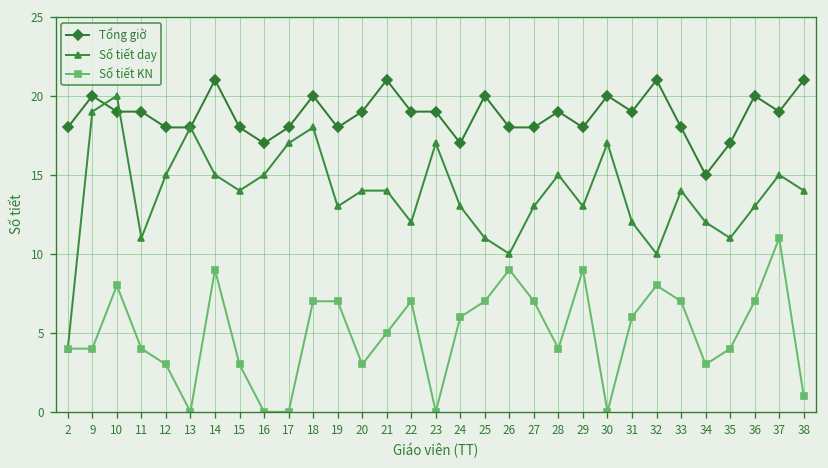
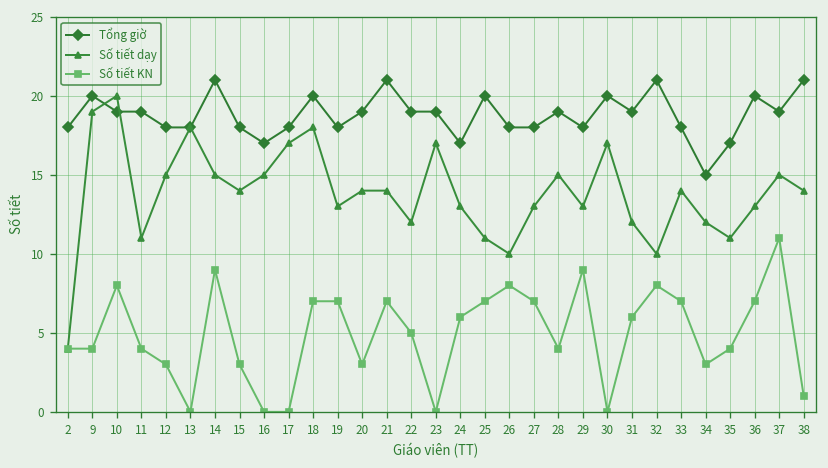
  {
    "Số tiết KN": {
      "9": 4,
      "10": 8,
      "11": 4,
      "12": 3,
      "13": 0,
      "14": 9,
      "15": 3,
      "16": 0,
      "17": 0,
      "18": 7,
      "19": 7,
      "20": 3,
-     "21": 5,
-     "22": 7,
+     "21": 7,
+     "22": 5,
      "23": 0,
      "24": 6,
      "25": 7,
-     "26": 9,
+     "26": 8,
      "27": 7,
      "28": 4,
      "29": 9,
      "30": 0,
      "31": 6,
      "32": 8,
      "33": 7,
      "34": 3,
      "35": 4,
      "36": 7,
      "37": 11,
      "38": 1
    }
  }
